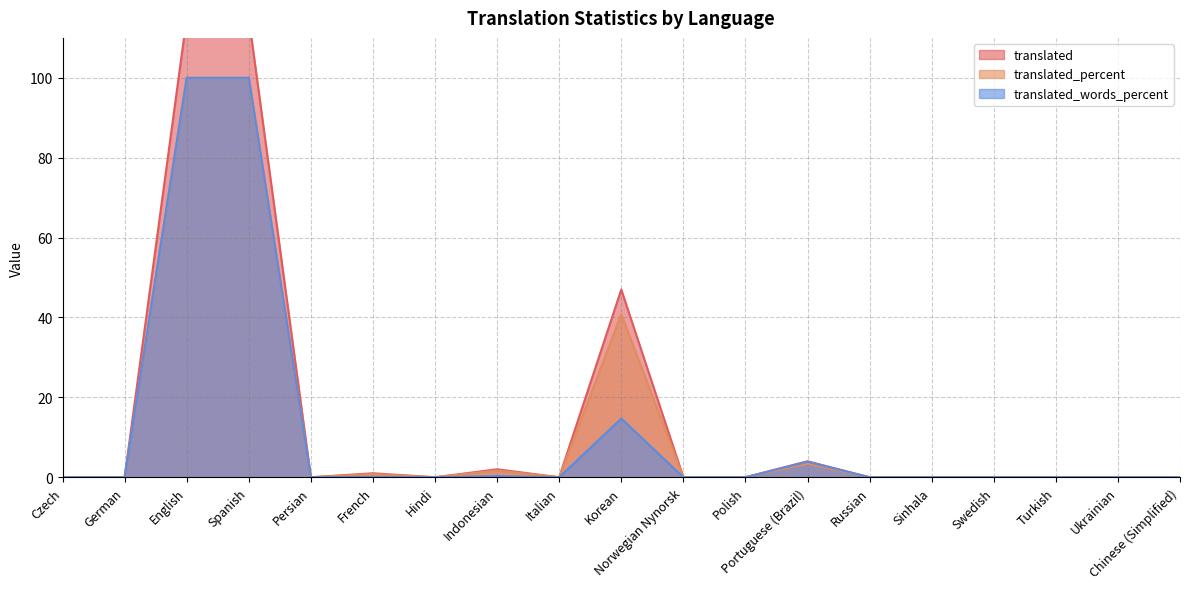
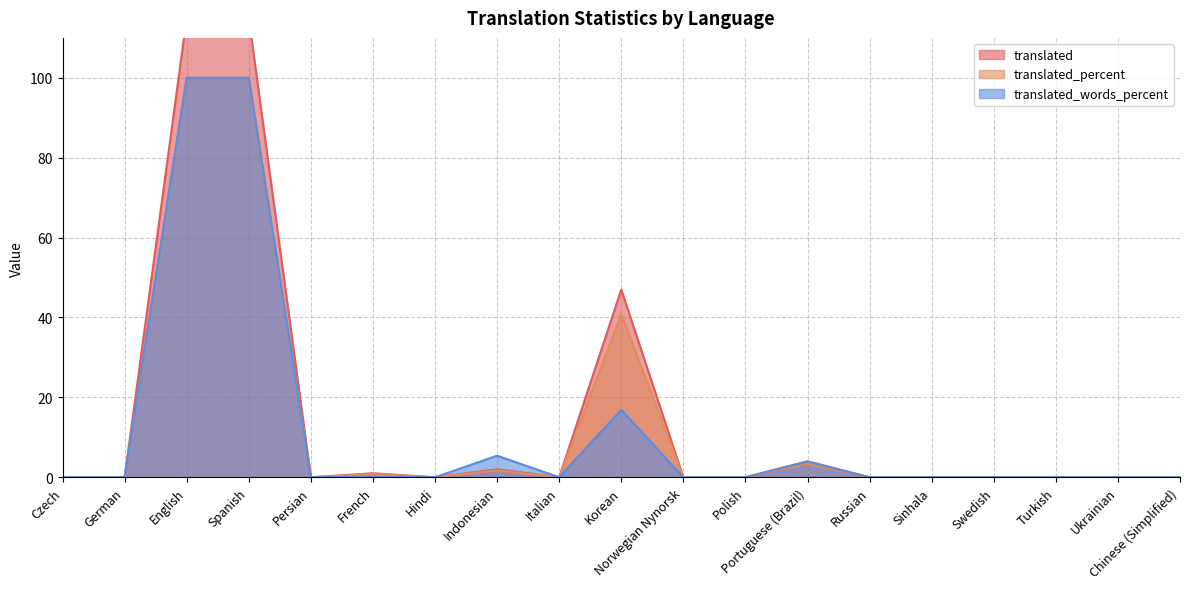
  {
    "translated_words_percent": {
      "French": 0,
-     "Indonesian": 0,
-     "Korean": 15
+     "Indonesian": 5,
+     "Korean": 17
    }
  }
